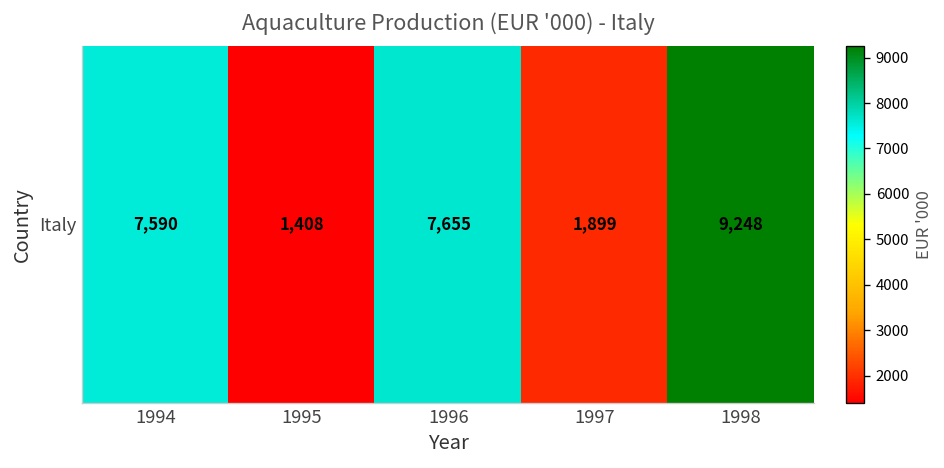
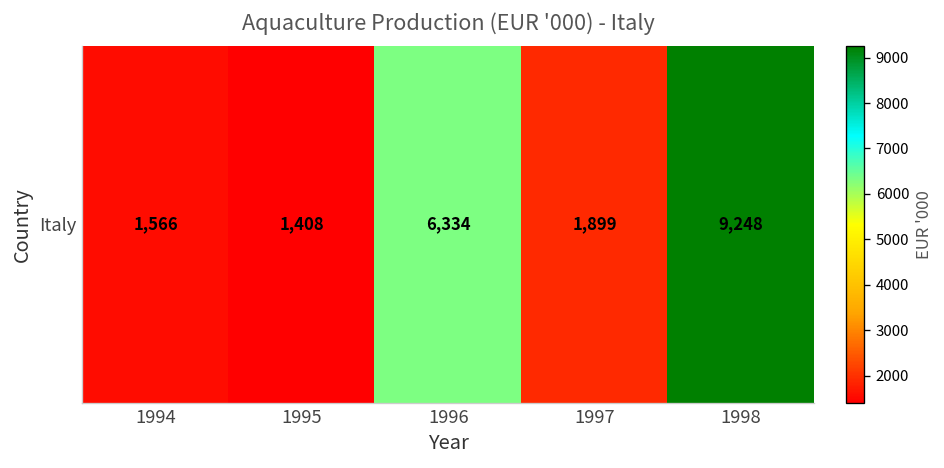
  {
    "Italy": {
-     "1994": "7,590",
+     "1994": "1,566",
      "1995": "1,408",
-     "1996": "7,655",
+     "1996": "6,334",
      "1997": "1,899",
      "1998": "9,248"
    }
  }
